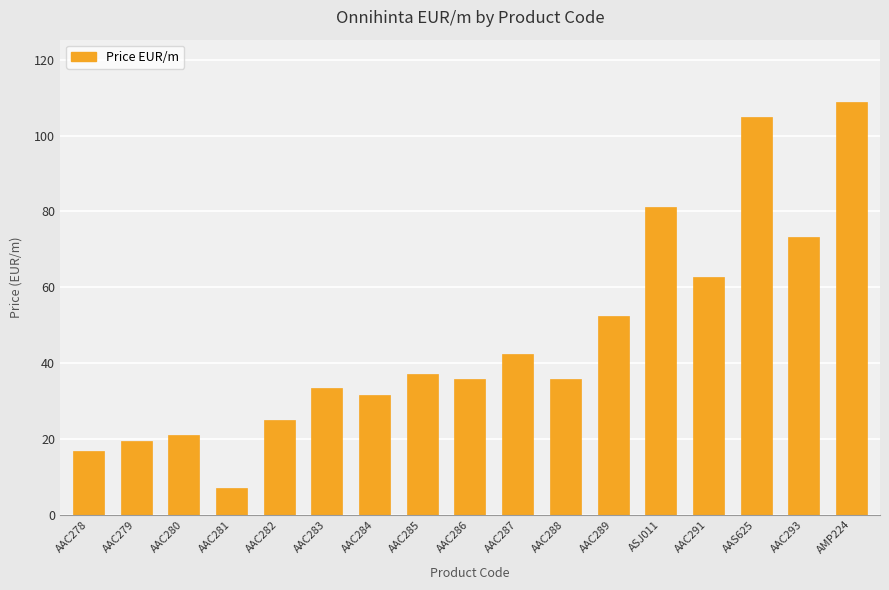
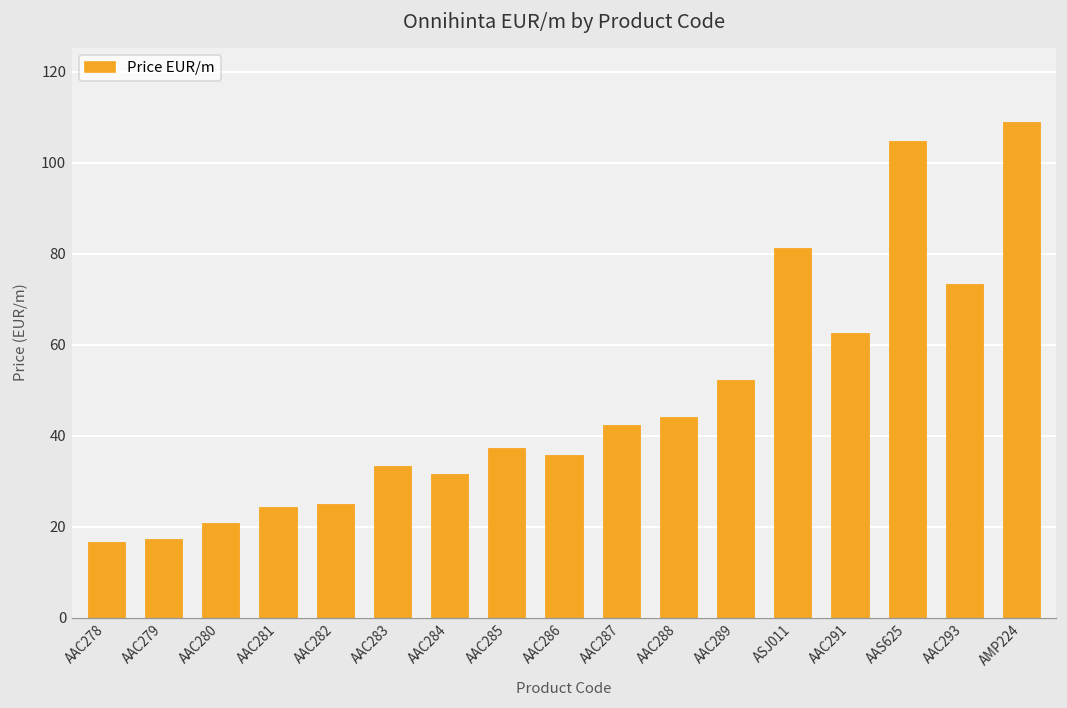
  {
    "AAC278": 17,
-   "AAC279": 20,
+   "AAC279": 17,
    "AAC280": 21,
-   "AAC281": 7,
+   "AAC281": 24,
    "AAC282": 25,
    "AAC283": 33,
    "AAC284": 32,
    "AAC285": 37,
    "AAC286": 36,
    "AAC287": 42,
-   "AAC288": 36,
+   "AAC288": 44,
    "AAC289": 52,
    "ASJ011": 81,
    "AAC291": 63,
    "AAS625": 105,
    "AAC293": 73,
    "AMP224": 109
  }
